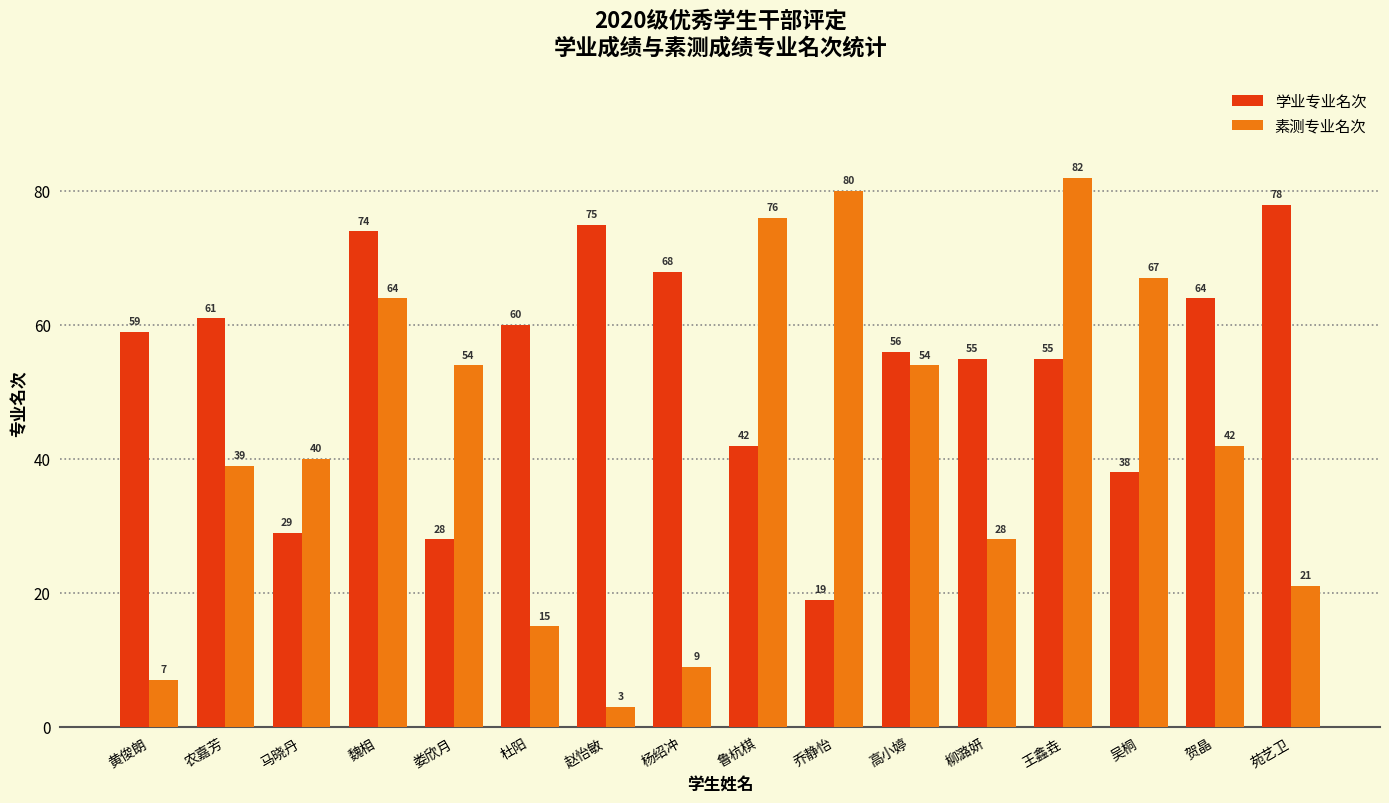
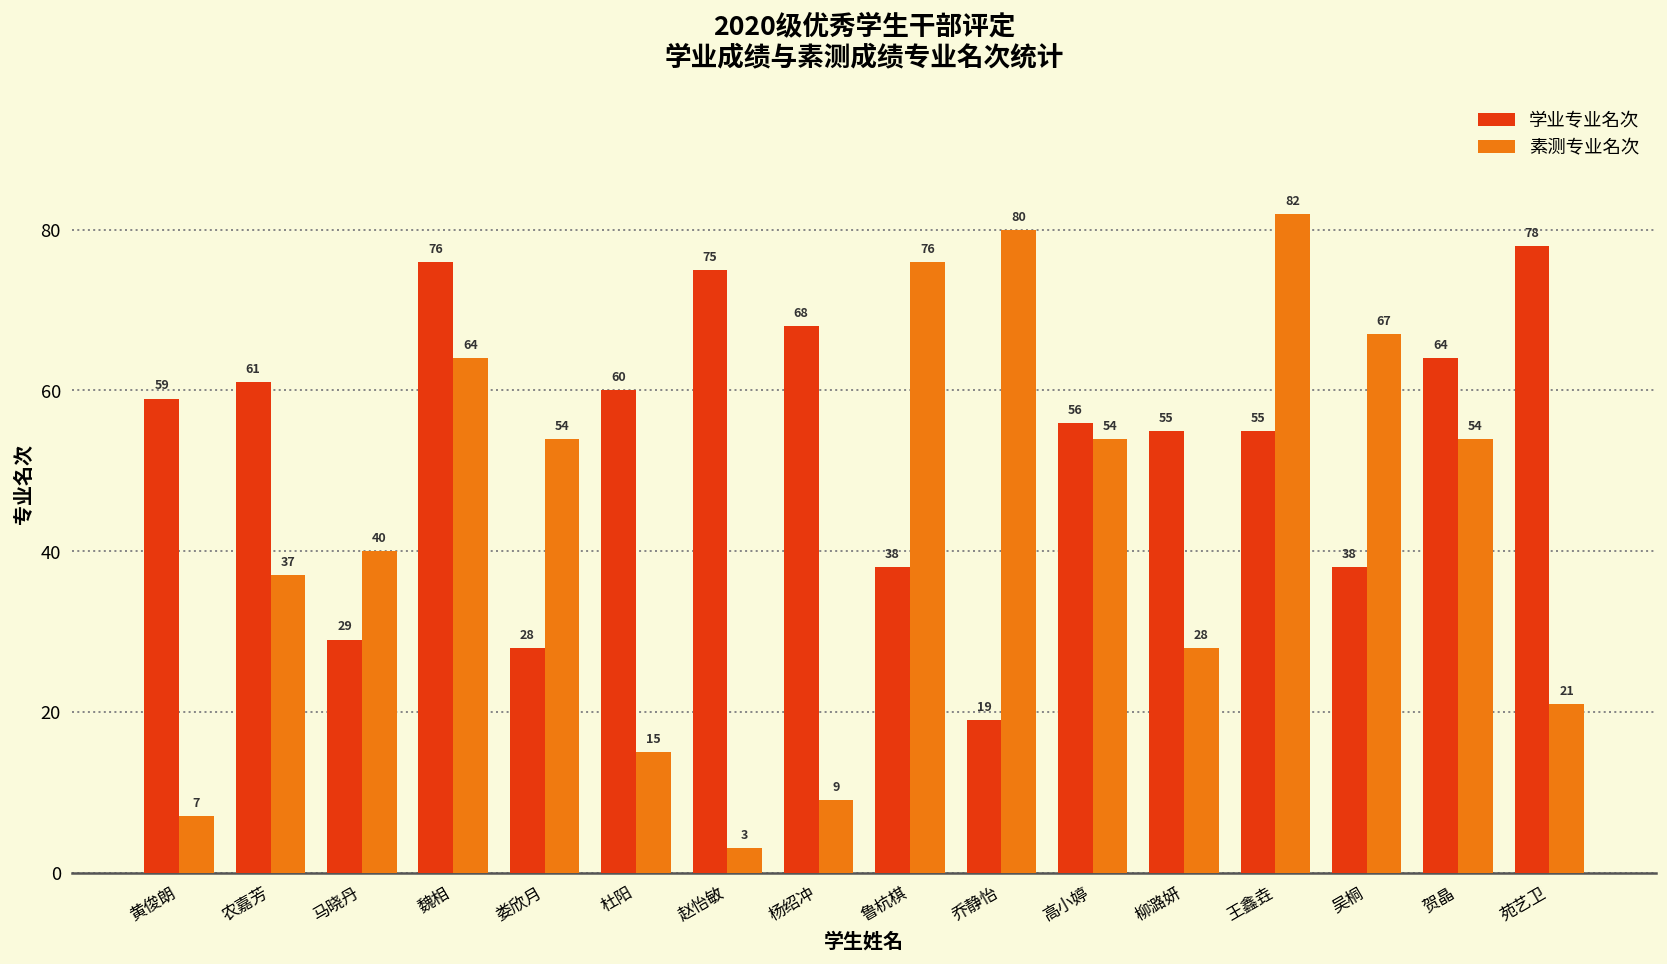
  {
    "学业专业名次": {
      "黄俊朗": 59,
      "农嘉芳": 61,
      "马晓丹": 29,
-     "魏相": 74,
+     "魏相": 76,
      "娄欣月": 28,
      "杜阳": 60,
      "赵怡敏": 75,
      "杨绍冲": 68,
-     "鲁杭棋": 42,
+     "鲁杭棋": 38,
      "乔静怡": 19,
      "高小婷": 56,
      "柳潞妍": 55,
      "王鑫垚": 55,
      "吴桐": 38,
      "贺晶": 64,
      "苑艺卫": 78
    },
    "素测专业名次": {
      "黄俊朗": 7,
-     "农嘉芳": 39,
+     "农嘉芳": 37,
      "马晓丹": 40,
      "魏相": 64,
      "娄欣月": 54,
      "杜阳": 15,
      "赵怡敏": 3,
      "杨绍冲": 9,
      "鲁杭棋": 76,
      "乔静怡": 80,
      "高小婷": 54,
      "柳潞妍": 28,
      "王鑫垚": 82,
      "吴桐": 67,
-     "贺晶": 42,
+     "贺晶": 54,
      "苑艺卫": 21
    }
  }
